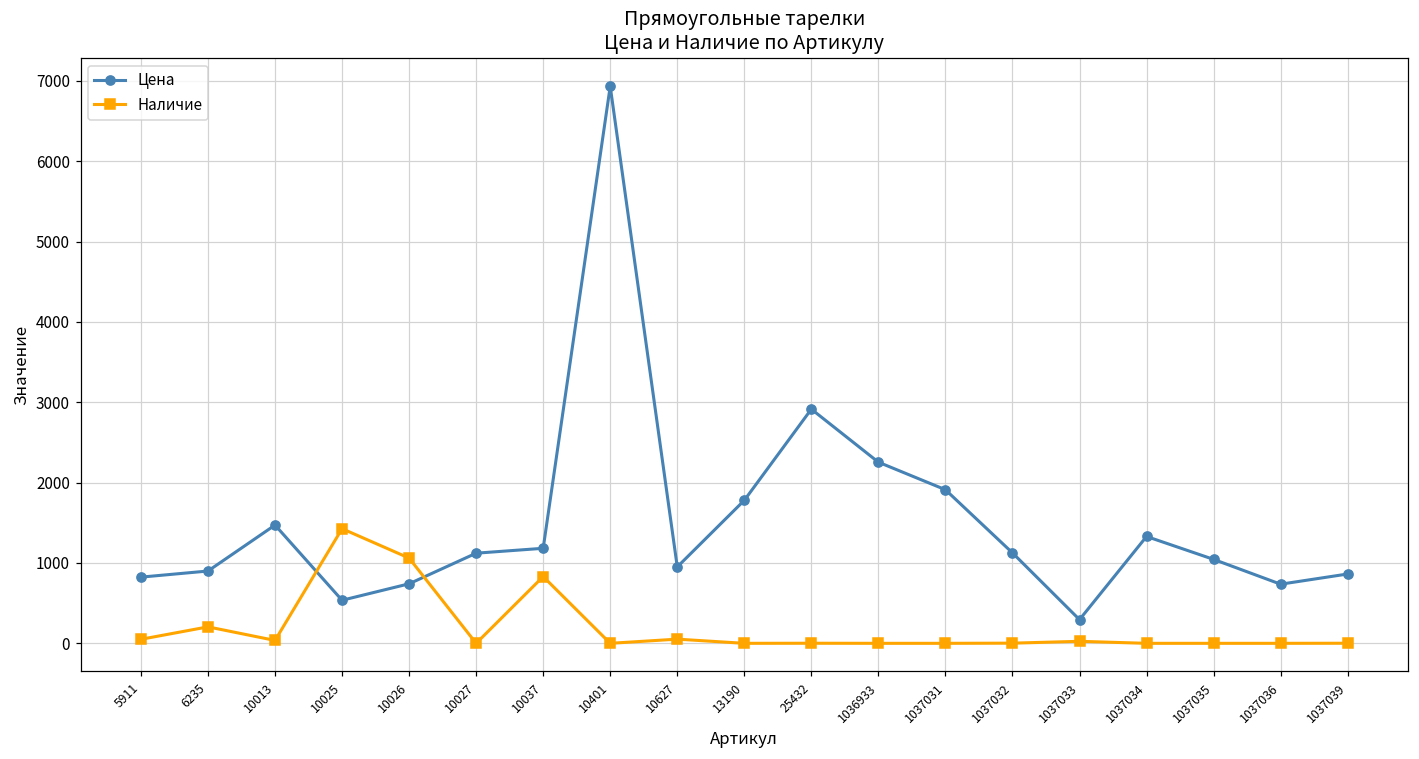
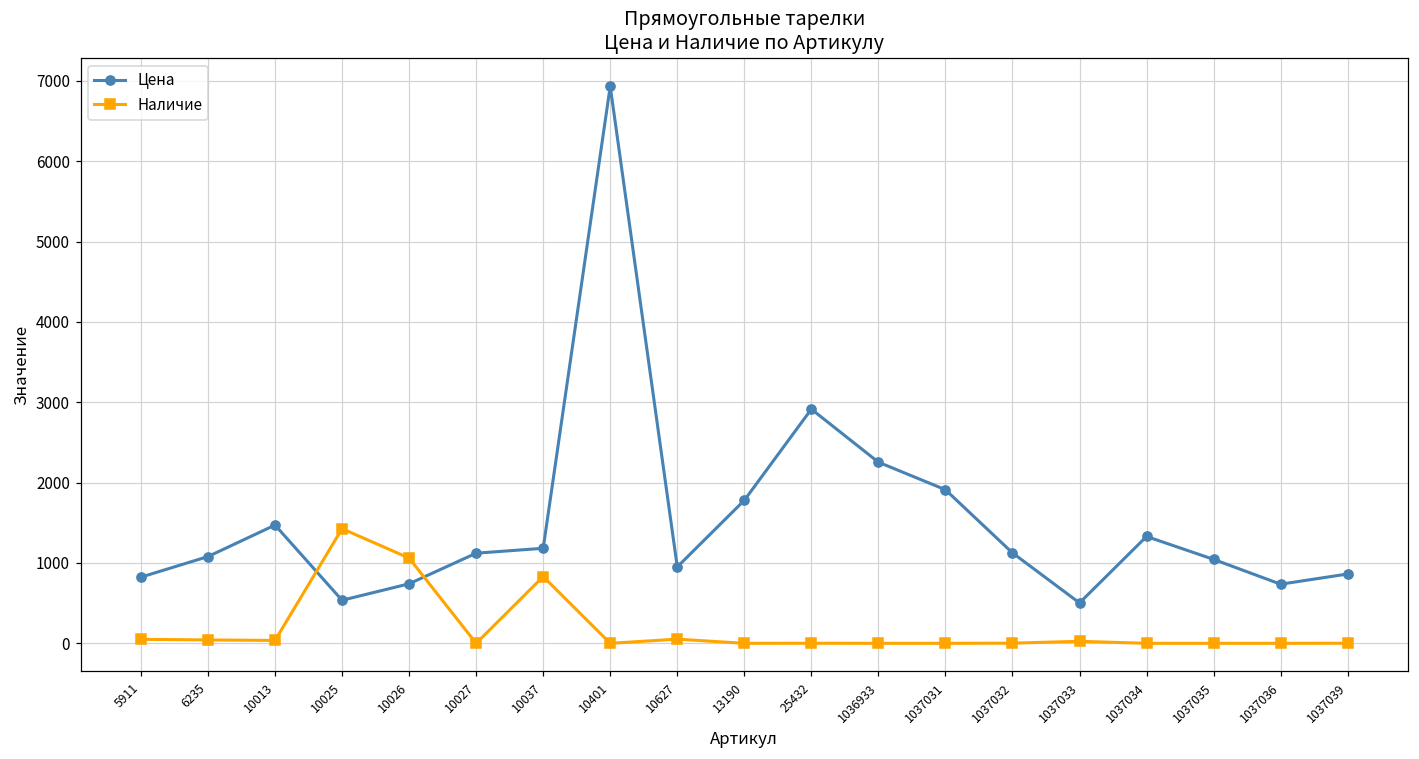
  {
    "Цена": {
      "5911": 800,
-     "6235": 900,
+     "6235": 1100,
      "10013": 1500,
      "10025": 500,
      "10026": 700,
      "10027": 1100,
      "10037": 1200,
      "10401": 6900,
      "10627": 1000,
      "13190": 1800,
      "25432": 2900,
      "1036933": 2300,
      "1037031": 1900,
      "1037032": 1100,
-     "1037033": 300,
+     "1037033": 500,
      "1037034": 1300,
      "1037035": 1000,
      "1037036": 700,
      "1037039": 900
    },
    "Наличие": {
      "5911": 100,
-     "6235": 200,
+     "6235": 0,
      "10013": 0,
      "10025": 1400,
      "10026": 1100,
      "10027": 0,
      "10037": 800,
      "10401": 0,
      "10627": 100,
      "13190": 0,
      "25432": 0,
      "1036933": 0,
      "1037031": 0,
      "1037032": 0,
      "1037033": 0,
      "1037034": 0,
      "1037035": 0,
      "1037036": 0,
      "1037039": 0
    }
  }
